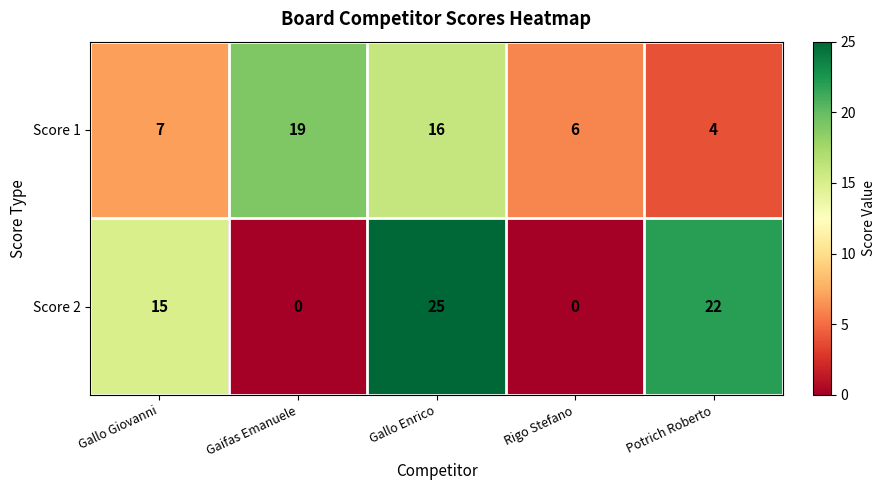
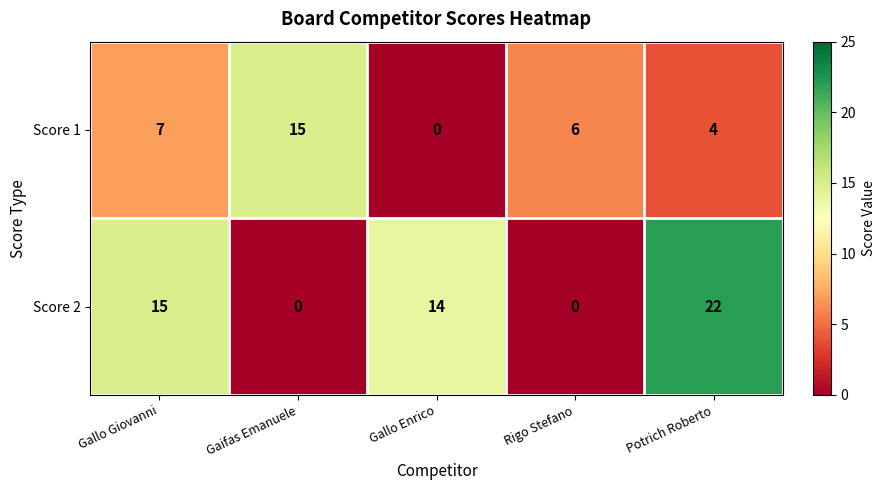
  {
    "Score 1": {
      "Gallo Giovanni": 7,
-     "Gaifas Emanuele": 19,
-     "Gallo Enrico": 16,
+     "Gaifas Emanuele": 15,
+     "Gallo Enrico": 0,
      "Rigo Stefano": 6,
      "Potrich Roberto": 4
    },
    "Score 2": {
      "Gallo Giovanni": 15,
      "Gaifas Emanuele": 0,
-     "Gallo Enrico": 25,
+     "Gallo Enrico": 14,
      "Rigo Stefano": 0,
      "Potrich Roberto": 22
    }
  }
